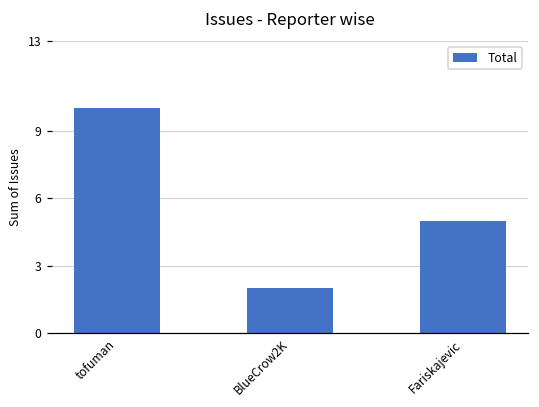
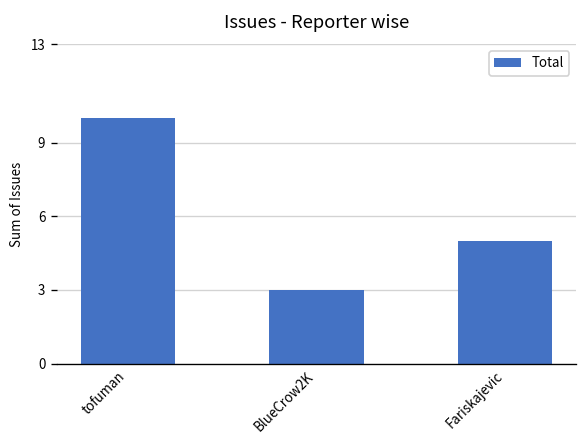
  {
    "tofuman": 10,
-   "BlueCrow2K": 2,
+   "BlueCrow2K": 3,
    "Fariskajevic": 5
  }
